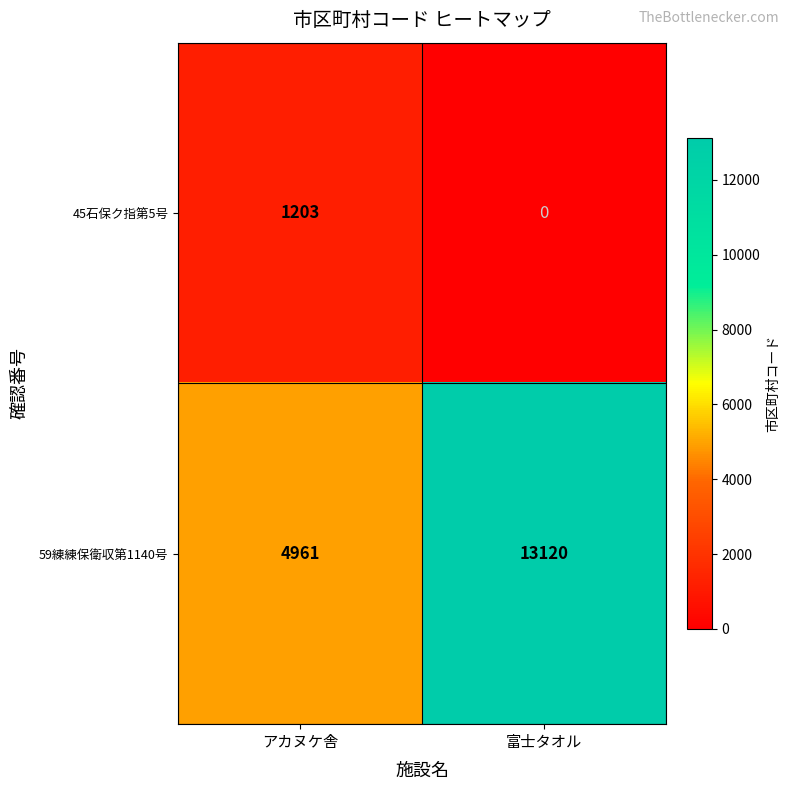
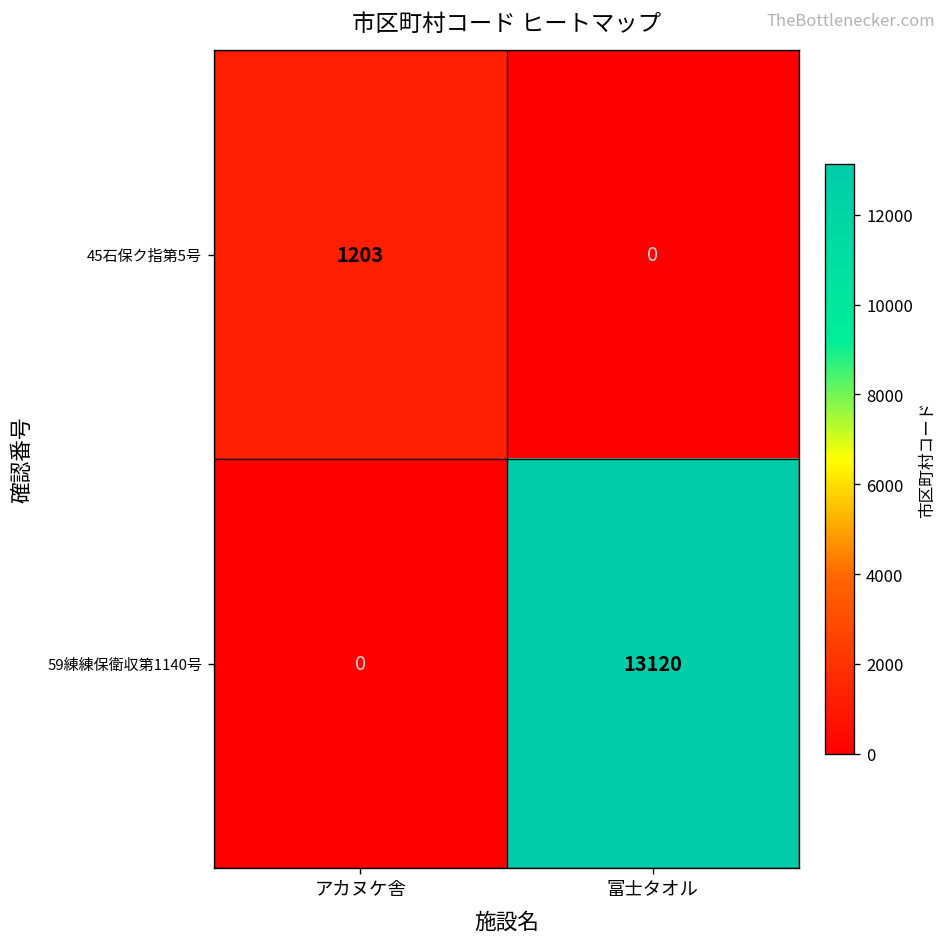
  {
    "45石保ク指第5号": {
      "アカヌケ舎": 1203,
      "富士タオル": 0
    },
    "59練練保衛収第1140号": {
-     "アカヌケ舎": 4961,
+     "アカヌケ舎": 0,
      "富士タオル": 13120
    }
  }
